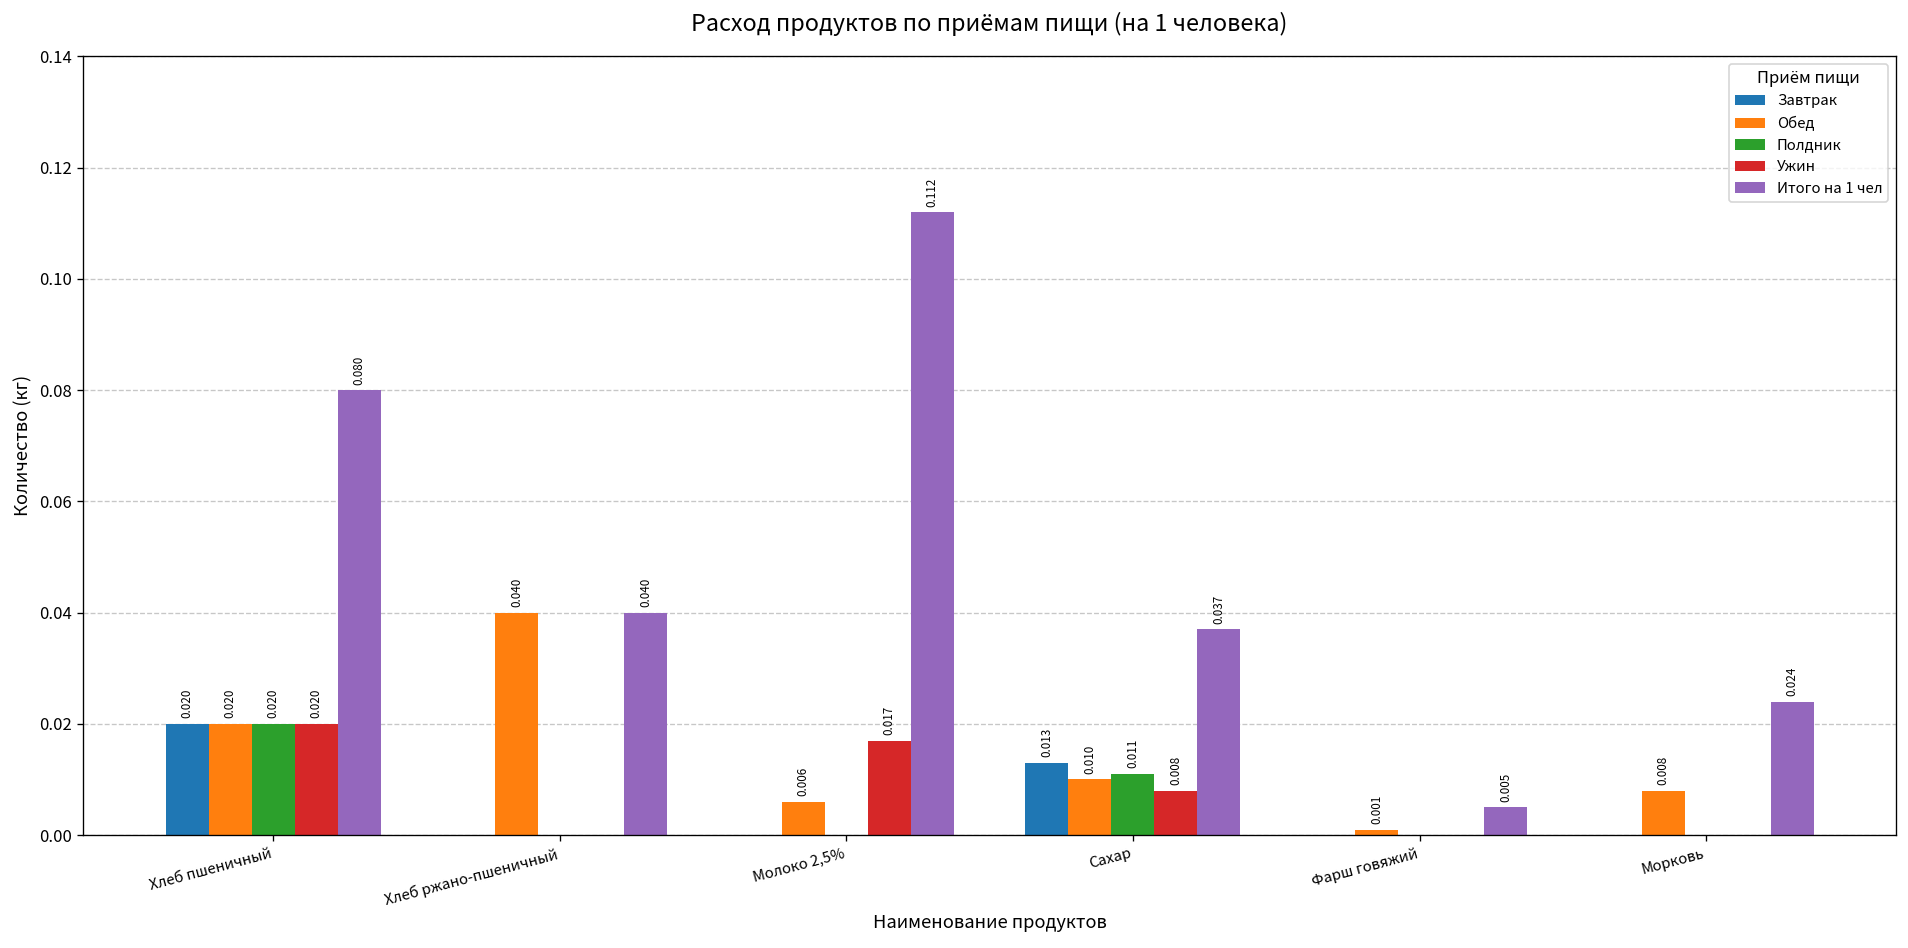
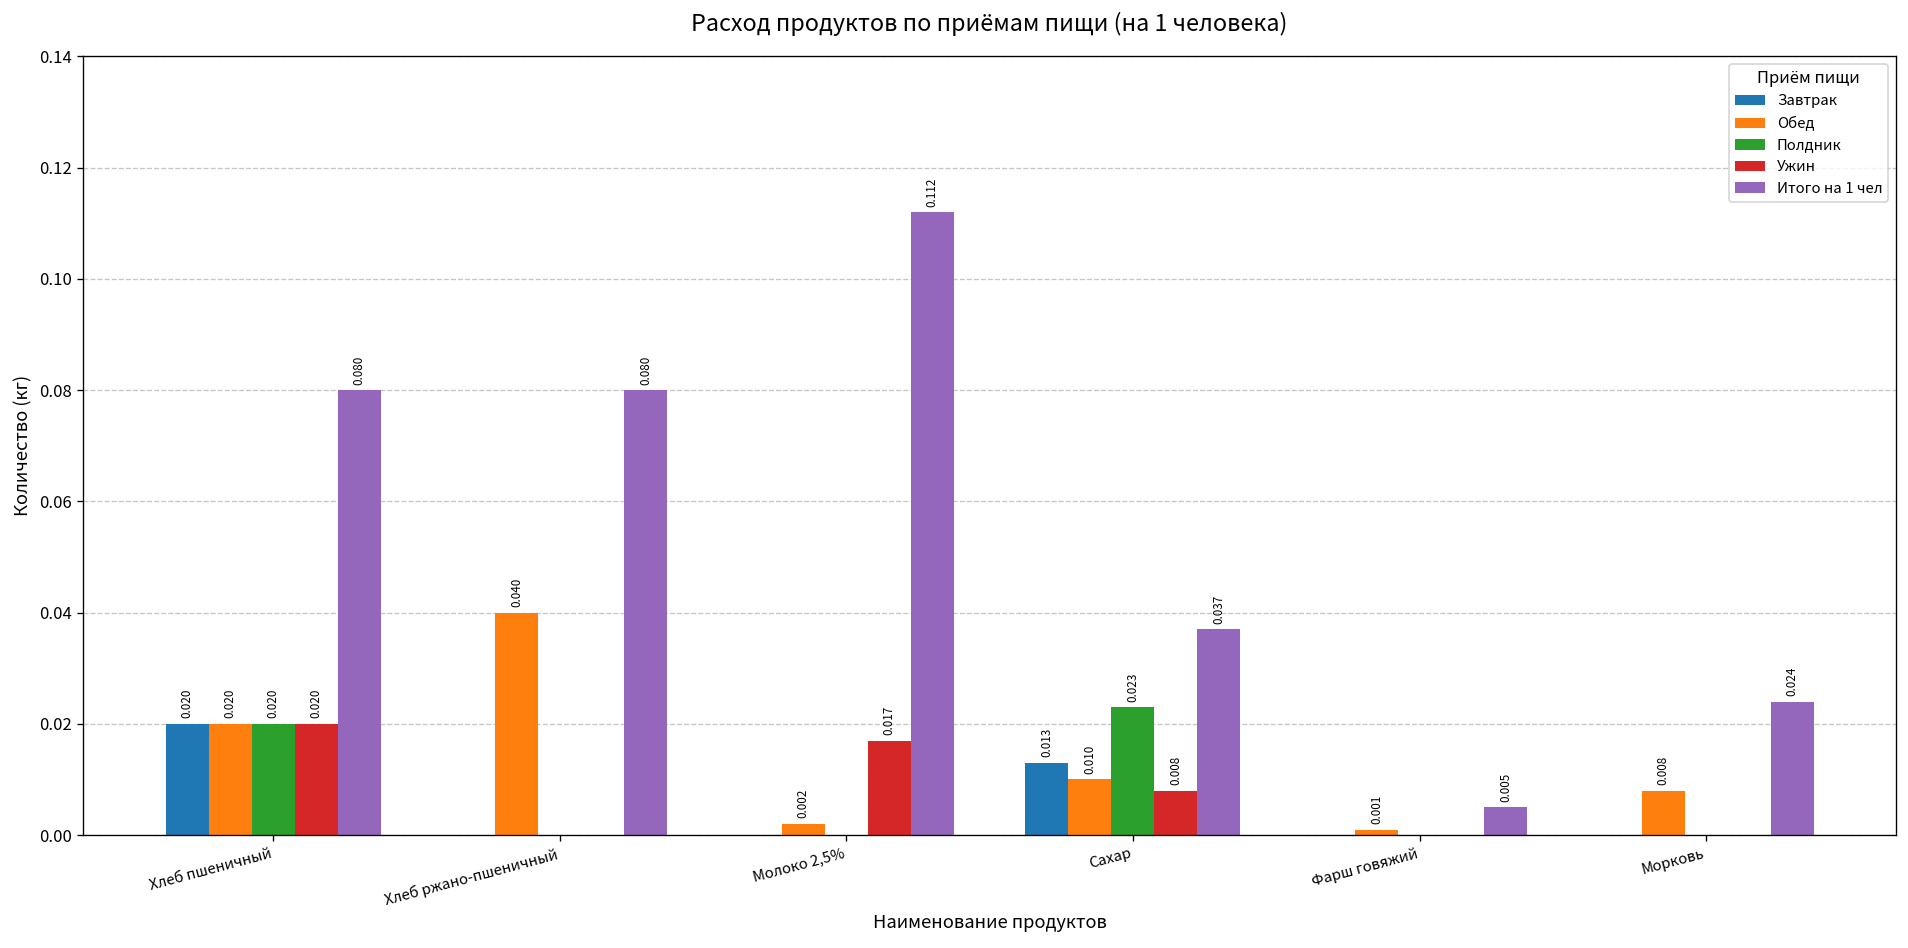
  {
    "Завтрак": {
      "Хлеб пшеничный": 0.020,
      "Сахар": 0.013
    },
    "Обед": {
      "Хлеб пшеничный": 0.020,
      "Хлеб ржано-пшеничный": 0.040,
-     "Молоко 2,5%": 0.006,
+     "Молоко 2,5%": 0.002,
      "Сахар": 0.010,
      "Фарш говяжий": 0.001,
      "Морковь": 0.008
    },
    "Полдник": {
      "Хлеб пшеничный": 0.020,
-     "Сахар": 0.011
+     "Сахар": 0.023
    },
    "Ужин": {
      "Хлеб пшеничный": 0.020,
      "Молоко 2,5%": 0.017,
      "Сахар": 0.008
    },
    "Итого на 1 чел": {
      "Хлеб пшеничный": 0.080,
-     "Хлеб ржано-пшеничный": 0.040,
+     "Хлеб ржано-пшеничный": 0.080,
      "Молоко 2,5%": 0.112,
      "Сахар": 0.037,
      "Фарш говяжий": 0.005,
      "Морковь": 0.024
    }
  }
